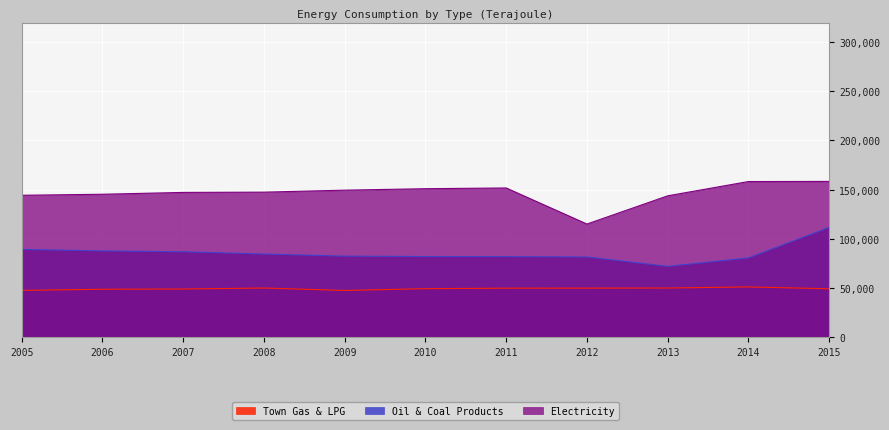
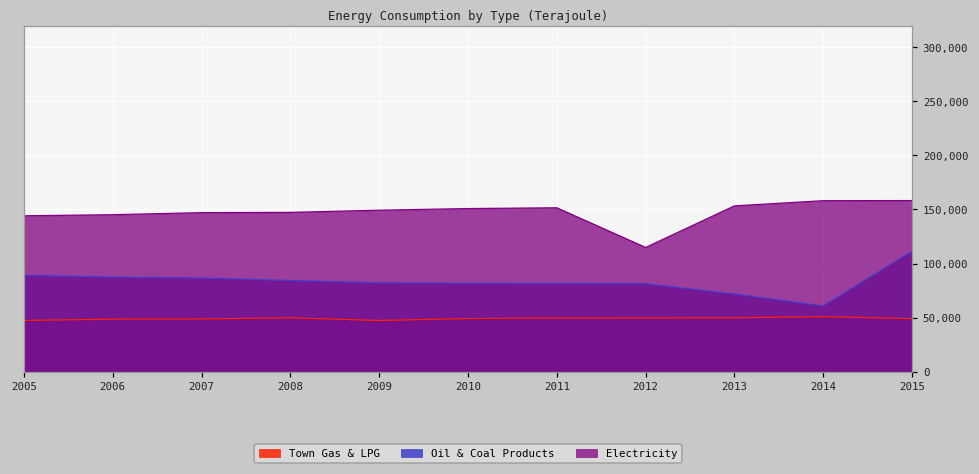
  {
    "Town Gas & LPG": {
      "2005": "50,000",
      "2006": "50,000",
      "2007": "50,000",
      "2008": "50,000",
      "2009": "50,000",
      "2010": "50,000",
      "2011": "50,000",
      "2012": "50,000",
      "2013": "50,000",
      "2014": "50,000",
      "2015": "50,000"
    },
    "Oil & Coal Products": {
      "2005": "90,000",
      "2006": "90,000",
      "2007": "90,000",
      "2008": "80,000",
      "2009": "80,000",
      "2010": "80,000",
      "2011": "80,000",
      "2012": "80,000",
      "2013": "70,000",
-     "2014": "80,000",
+     "2014": "60,000",
      "2015": "110,000"
    },
    "Electricity": {
      "2005": "140,000",
      "2006": "150,000",
      "2007": "150,000",
      "2008": "150,000",
      "2009": "150,000",
      "2010": "150,000",
      "2011": "150,000",
      "2012": "110,000",
-     "2013": "140,000",
+     "2013": "150,000",
      "2014": "160,000",
      "2015": "160,000"
    }
  }
